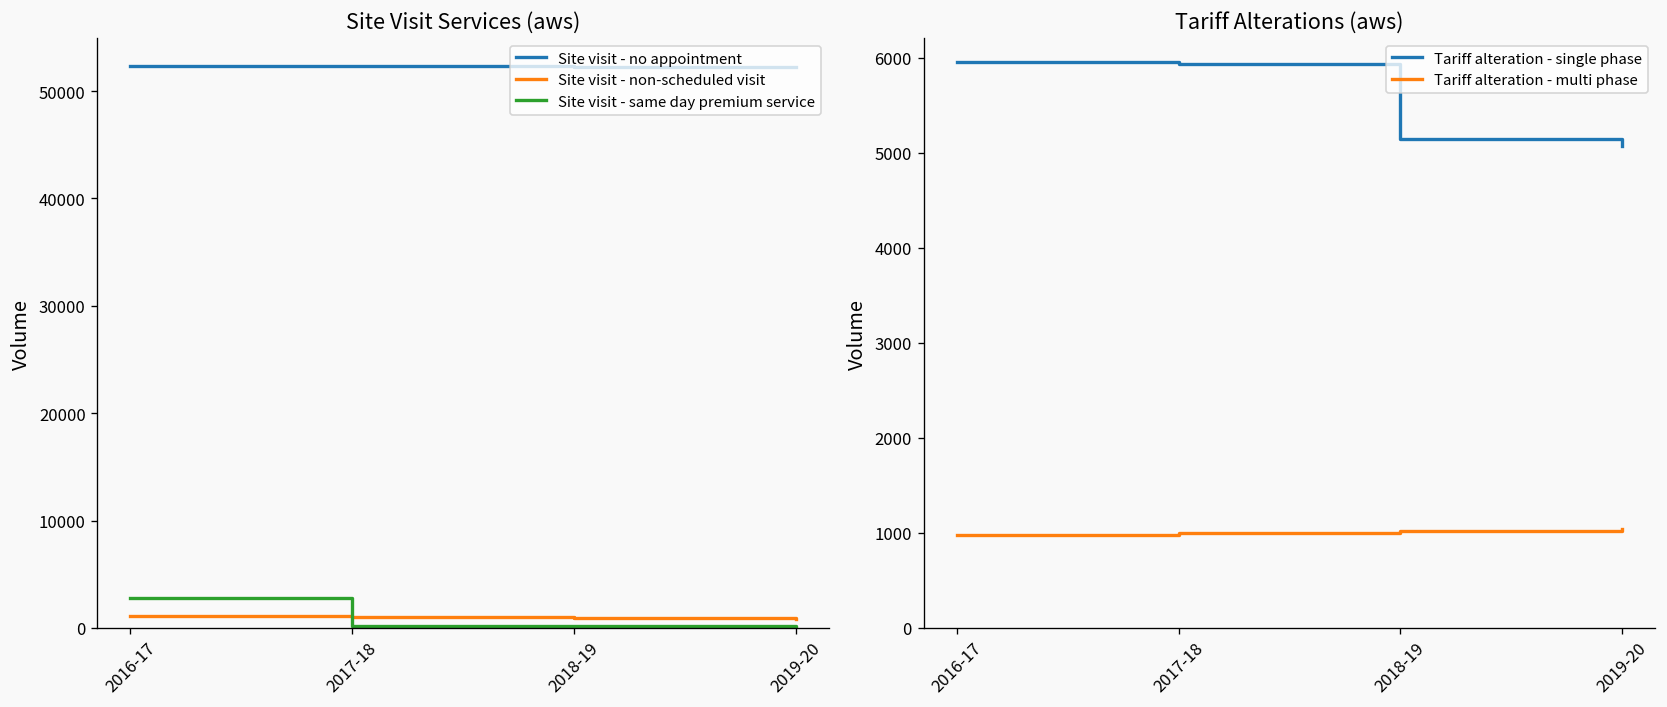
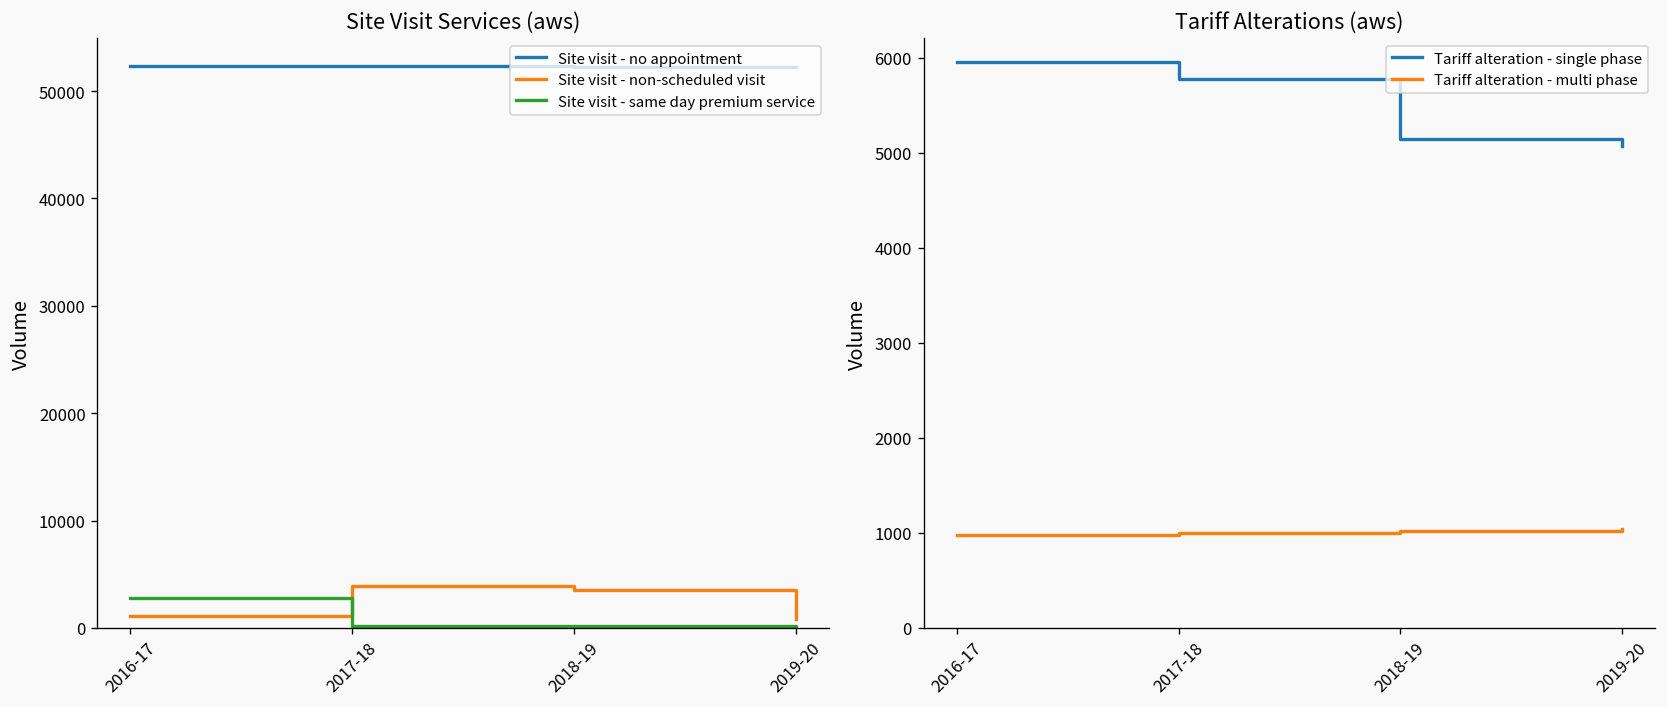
  {
    "Site Visit Services (aws)": {
      "Site visit - no appointment": {
        "2016-17": 52000,
        "2017-18": 52000
      },
      "Site visit - non-scheduled visit": {
        "2016-17": 1000,
-       "2017-18": 1000,
-       "2018-19": 1000,
+       "2017-18": 4000,
+       "2018-19": 4000,
        "2019-20": 1000
      },
      "Site visit - same day premium service": {
        "2016-17": 3000,
        "2017-18": 0,
        "2018-19": 0,
        "2019-20": 0
      }
    },
    "Tariff Alterations (aws)": {
      "Tariff alteration - single phase": {
        "2016-17": 6000,
-       "2017-18": 5900,
+       "2017-18": 5800,
        "2018-19": 5100,
        "2019-20": 5100
      },
      "Tariff alteration - multi phase": {
        "2016-17": 1000,
        "2017-18": 1000,
        "2018-19": 1000,
        "2019-20": 1000
      }
    }
  }
